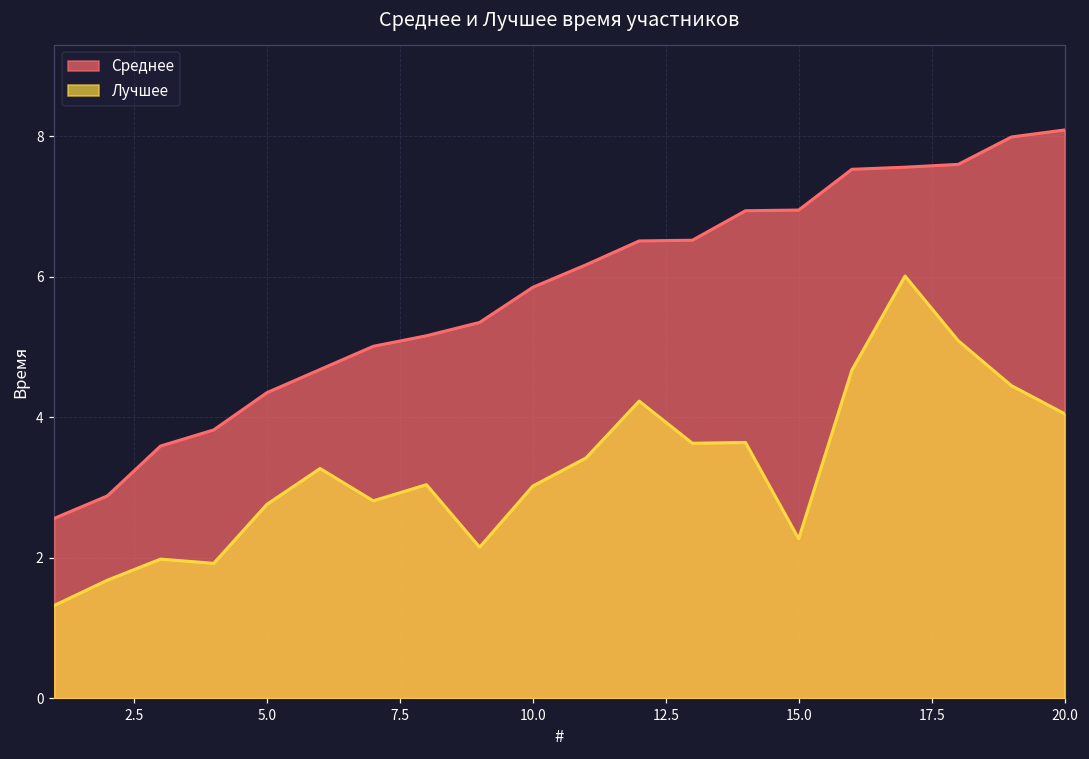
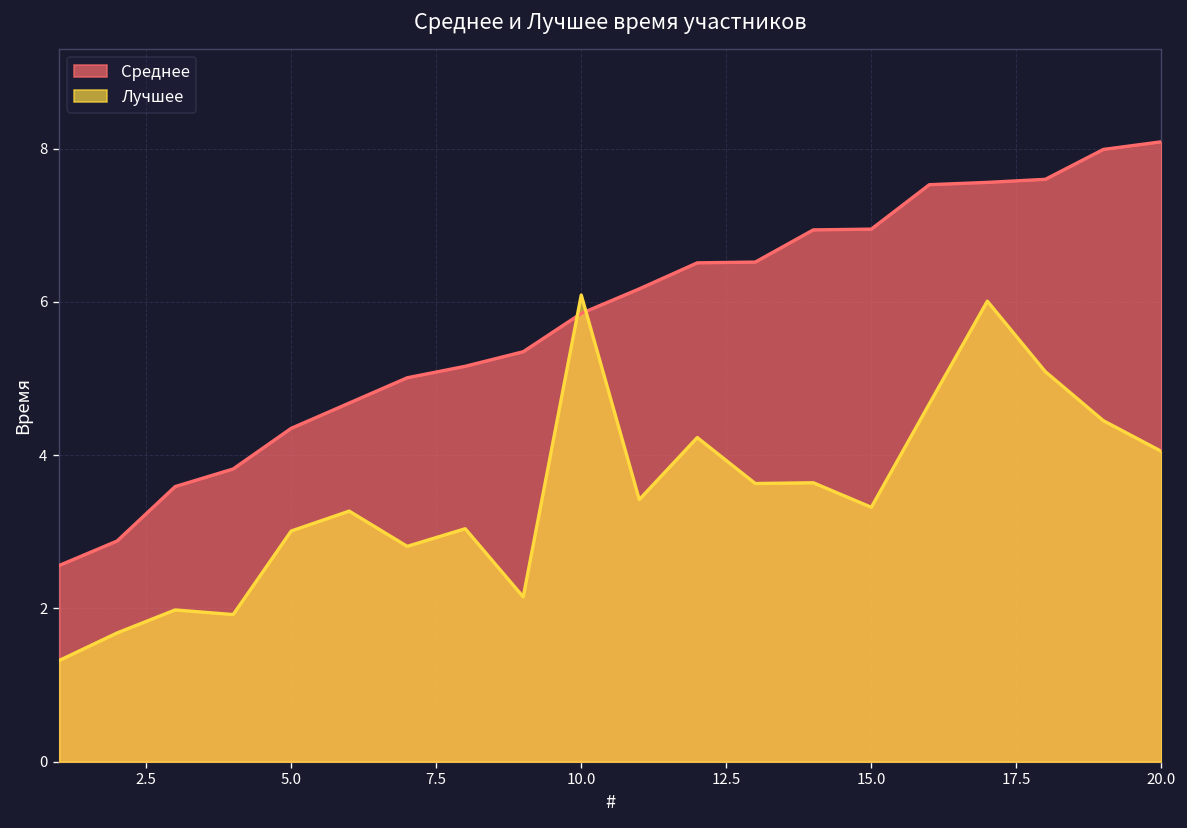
  {
    "Среднее": {
      "5.0": 4.4,
      "10.0": 5.9,
      "15.0": 7.0,
      "20.0": 8.1
    },
    "Лучшее": {
-     "5.0": 2.8,
-     "10.0": 3.0,
-     "15.0": 2.3,
+     "5.0": 3.0,
+     "10.0": 6.1,
+     "15.0": 3.3,
      "20.0": 4.1
    }
  }
